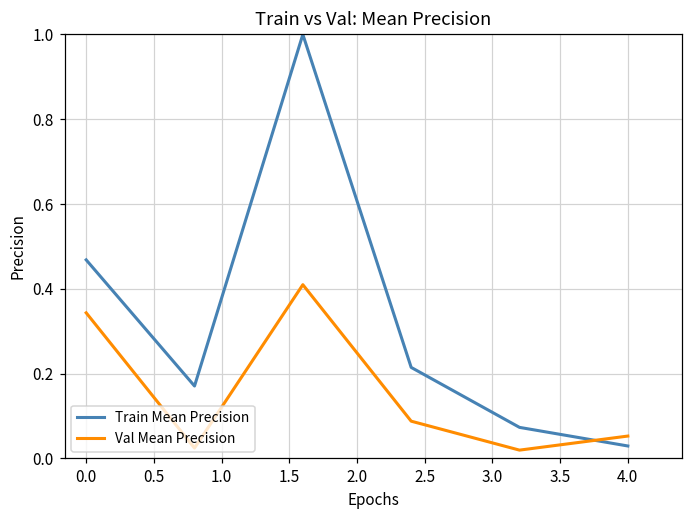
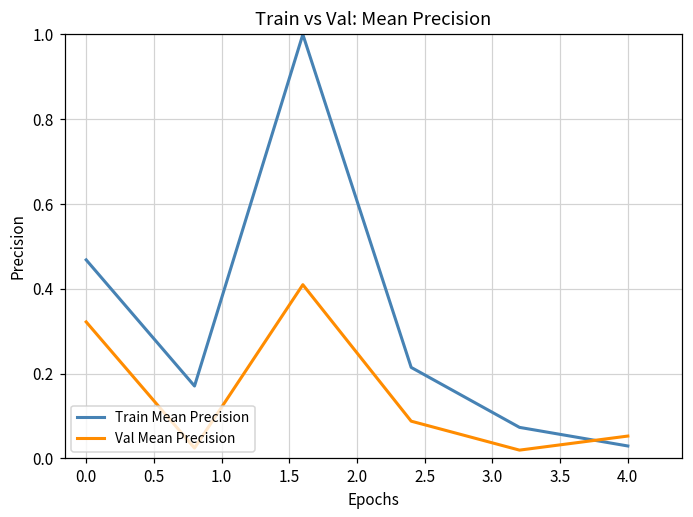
  {
    "Train Mean Precision": {
      "0.0": 0.47,
      "4.0": 0.03
    },
    "Val Mean Precision": {
-     "0.0": 0.34,
+     "0.0": 0.32,
      "4.0": 0.05
    }
  }
